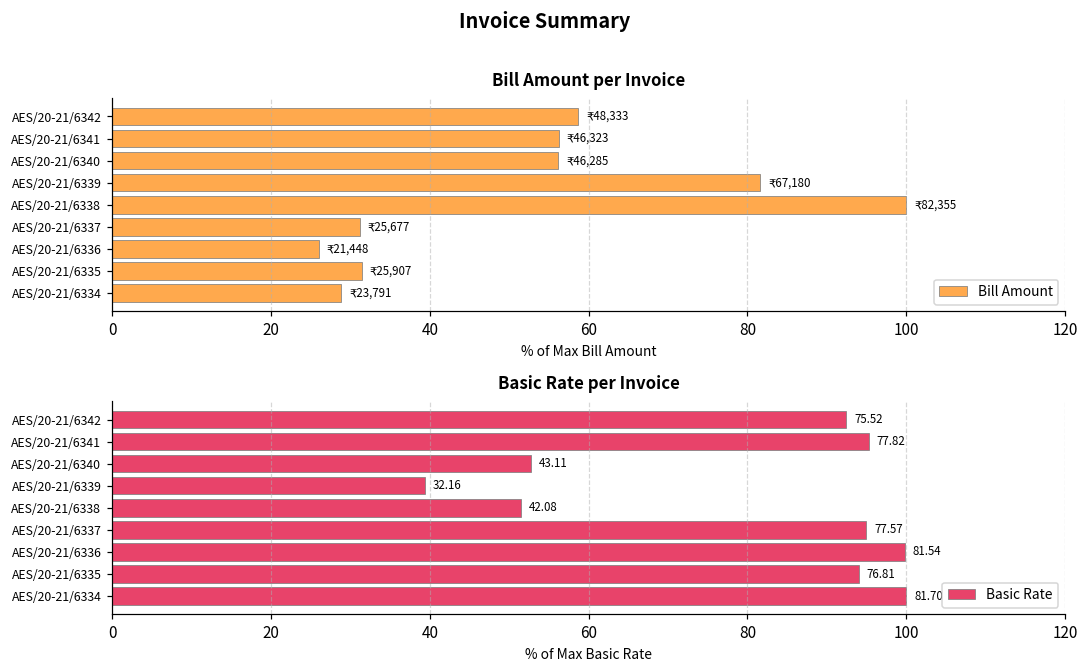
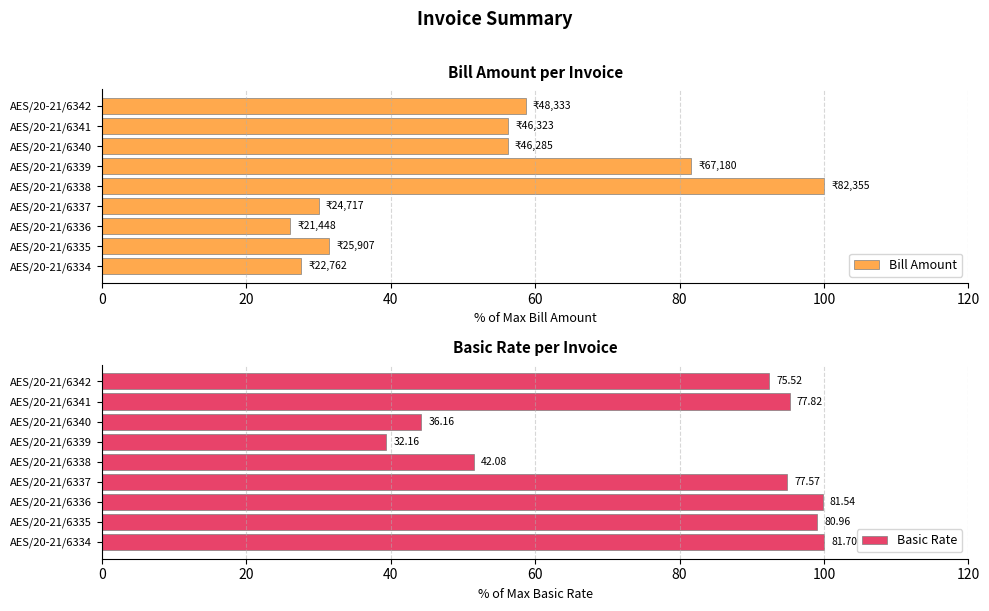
  {
    "Bill Amount per Invoice": {
-     "AES/20-21/6337": "25,677",
-     "AES/20-21/6334": "23,791"
+     "AES/20-21/6337": "24,717",
+     "AES/20-21/6334": "22,762"
    },
    "Basic Rate per Invoice": {
-     "AES/20-21/6340": "43.11",
-     "AES/20-21/6335": "76.81"
+     "AES/20-21/6340": "36.16",
+     "AES/20-21/6335": "80.96"
    }
  }
